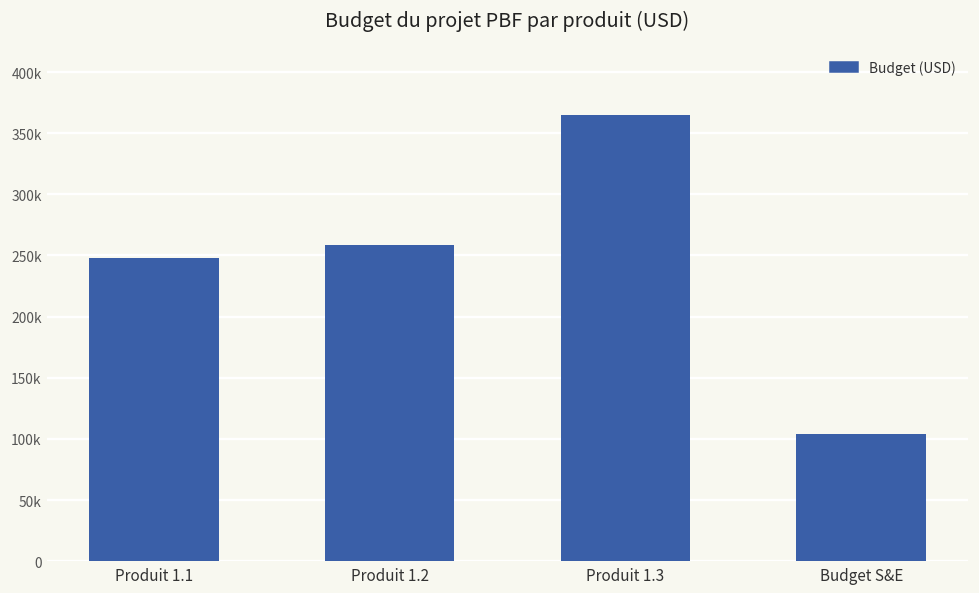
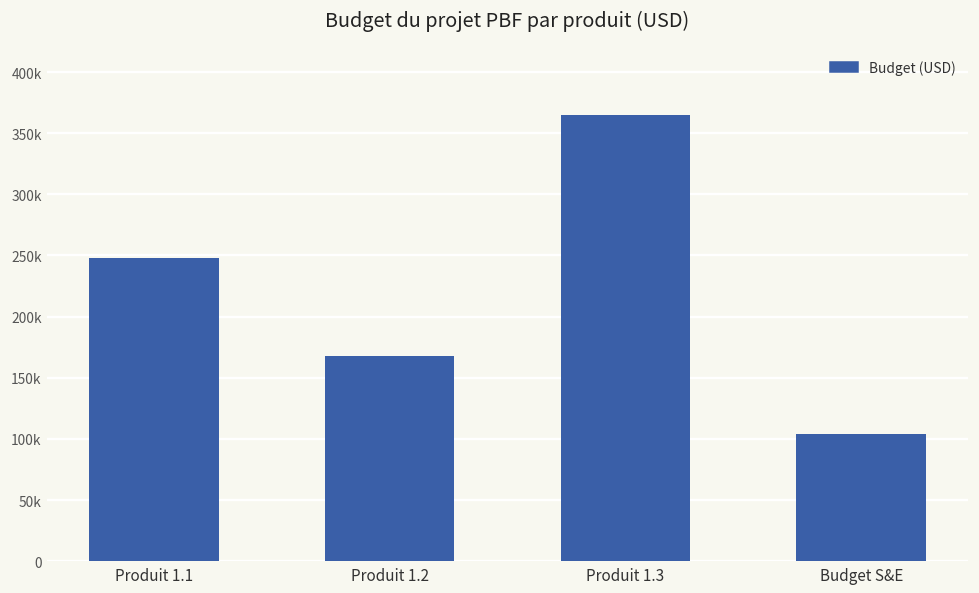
  {
    "Produit 1.1": 248000,
-   "Produit 1.2": 259000,
+   "Produit 1.2": 168000,
    "Produit 1.3": 365000,
    "Budget S&E": 104000
  }
